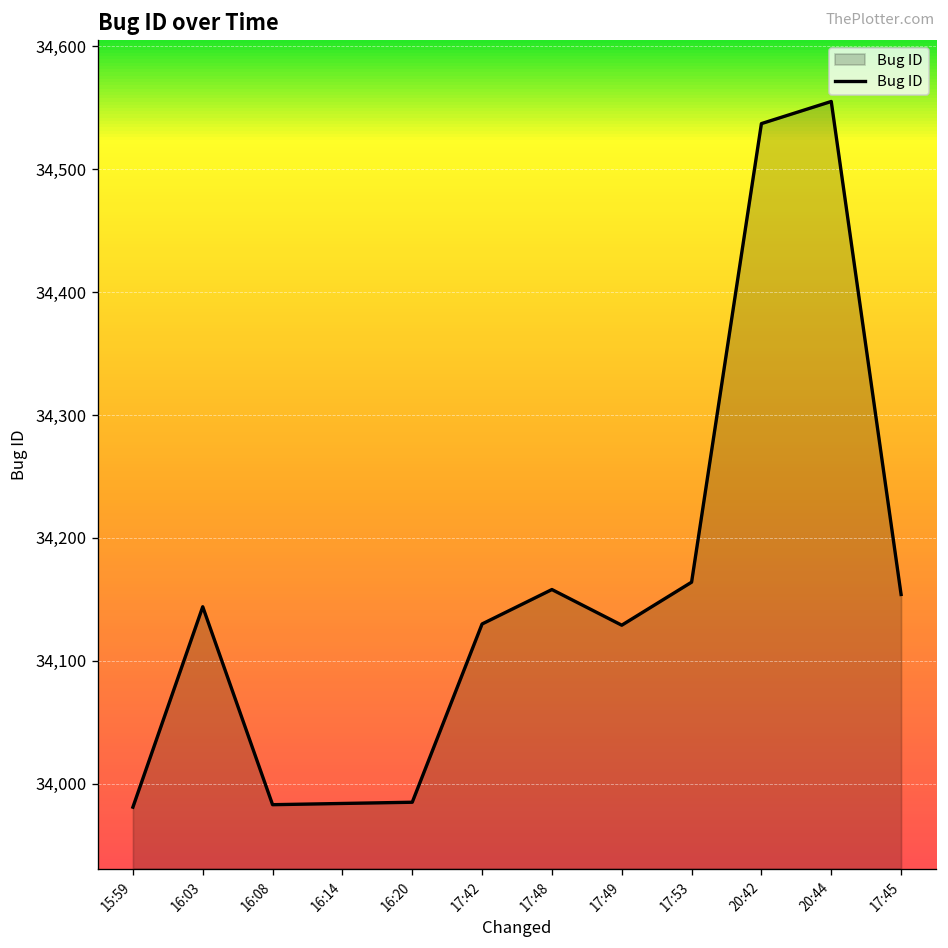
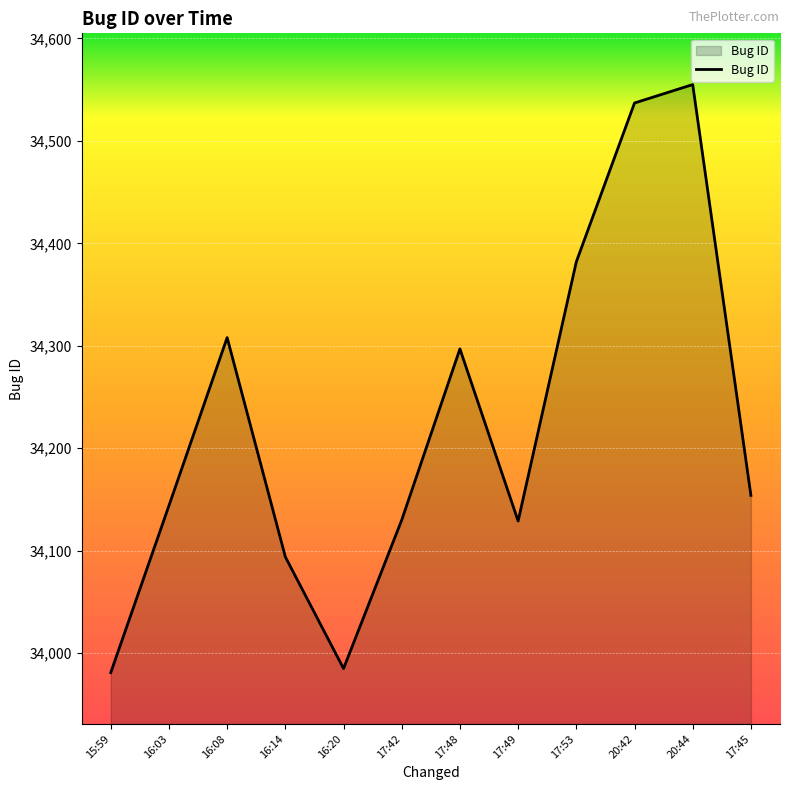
  {
    "15:59": "33,981",
    "16:03": "34,144",
-   "16:08": "33,983",
-   "16:14": "33,984",
+   "16:08": "34,308",
+   "16:14": "34,094",
    "16:20": "33,985",
    "17:42": "34,130",
-   "17:48": "34,158",
+   "17:48": "34,297",
    "17:49": "34,129",
-   "17:53": "34,164",
+   "17:53": "34,382",
    "20:42": "34,537",
    "20:44": "34,555",
    "17:45": "34,154"
  }
